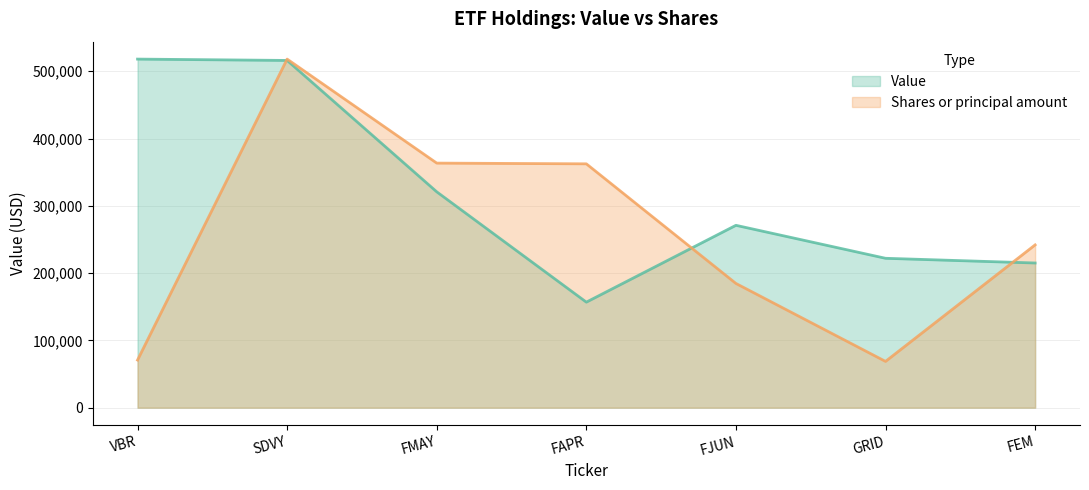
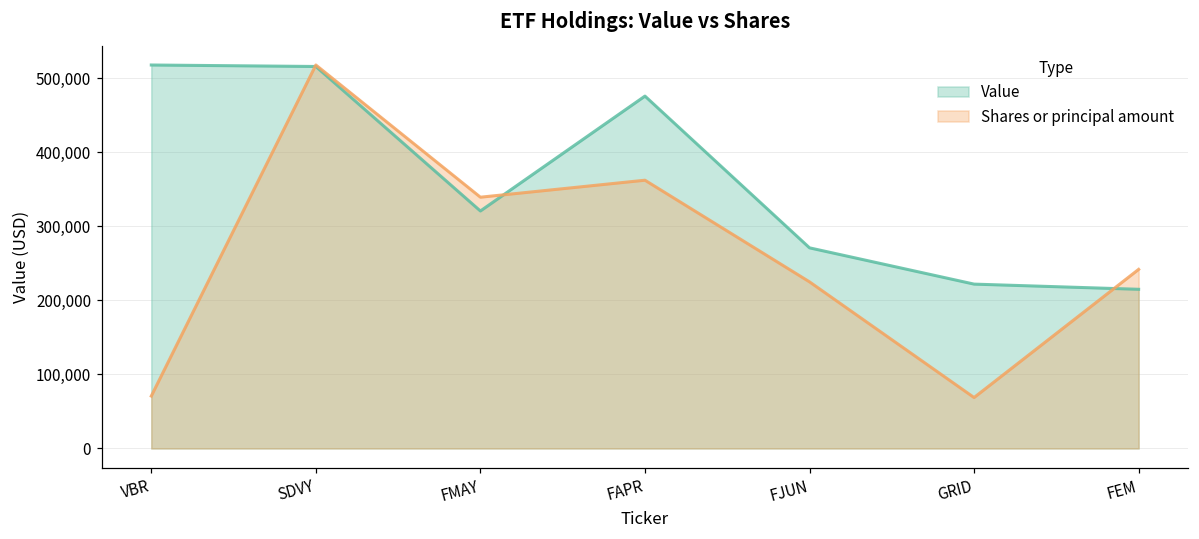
  {
    "Value": {
      "VBR": "520,000",
      "FMAY": "320,000",
-     "FAPR": "160,000",
+     "FAPR": "480,000",
      "FJUN": "270,000",
      "GRID": "220,000",
      "FEM": "220,000"
    },
    "Shares or principal amount": {
      "VBR": "70,000",
-     "FMAY": "360,000",
+     "FMAY": "340,000",
      "FAPR": "360,000",
-     "FJUN": "180,000",
+     "FJUN": "230,000",
      "GRID": "70,000",
      "FEM": "240,000"
    }
  }
